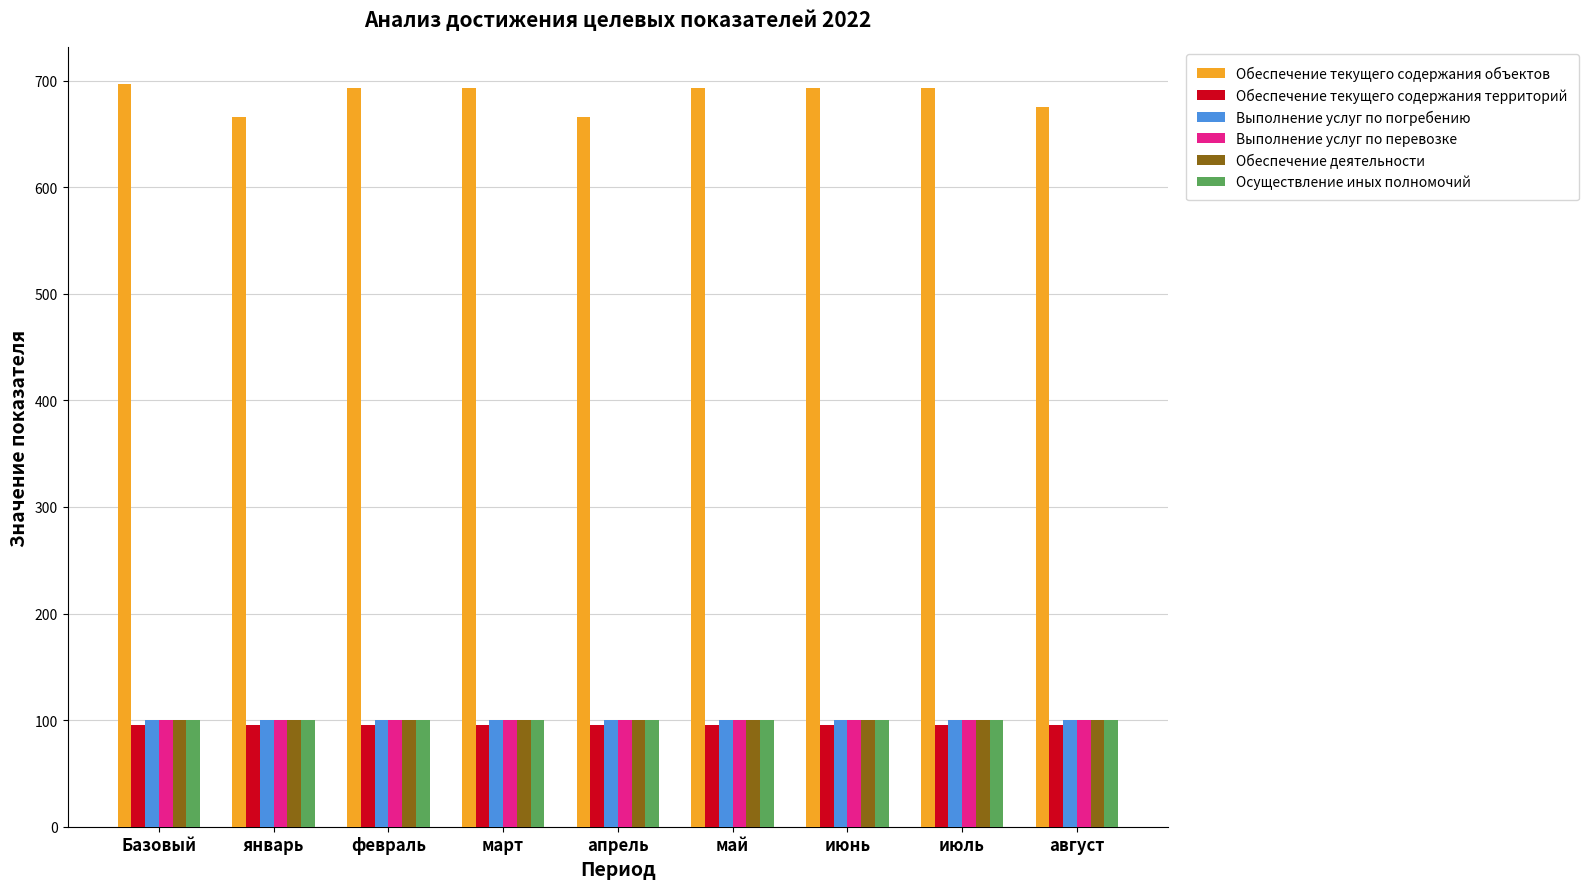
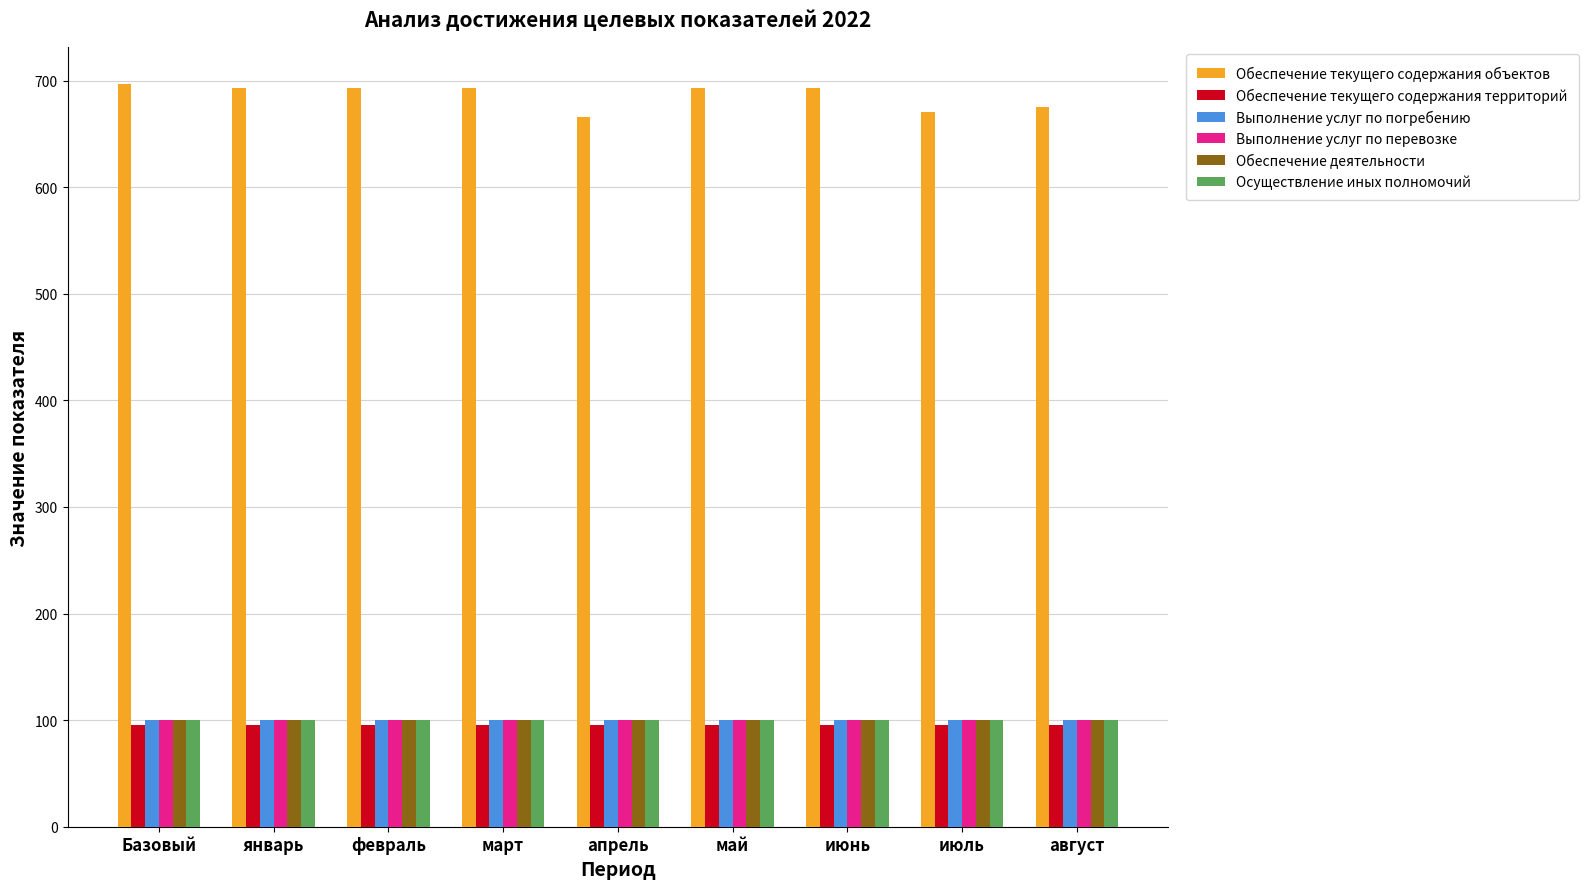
  {
    "Обеспечение текущего содержания объектов": {
      "Базовый": 696,
-     "январь": 666,
+     "январь": 693,
      "февраль": 693,
      "март": 693,
      "апрель": 666,
      "май": 693,
      "июнь": 693,
-     "июль": 693,
+     "июль": 671,
      "август": 675
    },
    "Обеспечение текущего содержания территорий": {
      "Базовый": 95,
      "январь": 95,
      "февраль": 95,
      "март": 95,
      "апрель": 95,
      "май": 95,
      "июнь": 95,
      "июль": 95,
      "август": 95
    },
    "Выполнение услуг по погребению": {
      "Базовый": 100,
      "январь": 100,
      "февраль": 100,
      "март": 100,
      "апрель": 100,
      "май": 100,
      "июнь": 100,
      "июль": 100,
      "август": 100
    },
    "Выполнение услуг по перевозке": {
      "Базовый": 100,
      "январь": 100,
      "февраль": 100,
      "март": 100,
      "апрель": 100,
      "май": 100,
      "июнь": 100,
      "июль": 100,
      "август": 100
    },
    "Обеспечение деятельности": {
      "Базовый": 100,
      "январь": 100,
      "февраль": 100,
      "март": 100,
      "апрель": 100,
      "май": 100,
      "июнь": 100,
      "июль": 100,
      "август": 100
    },
    "Осуществление иных полномочий": {
      "Базовый": 100,
      "январь": 100,
      "февраль": 100,
      "март": 100,
      "апрель": 100,
      "май": 100,
      "июнь": 100,
      "июль": 100,
      "август": 100
    }
  }
